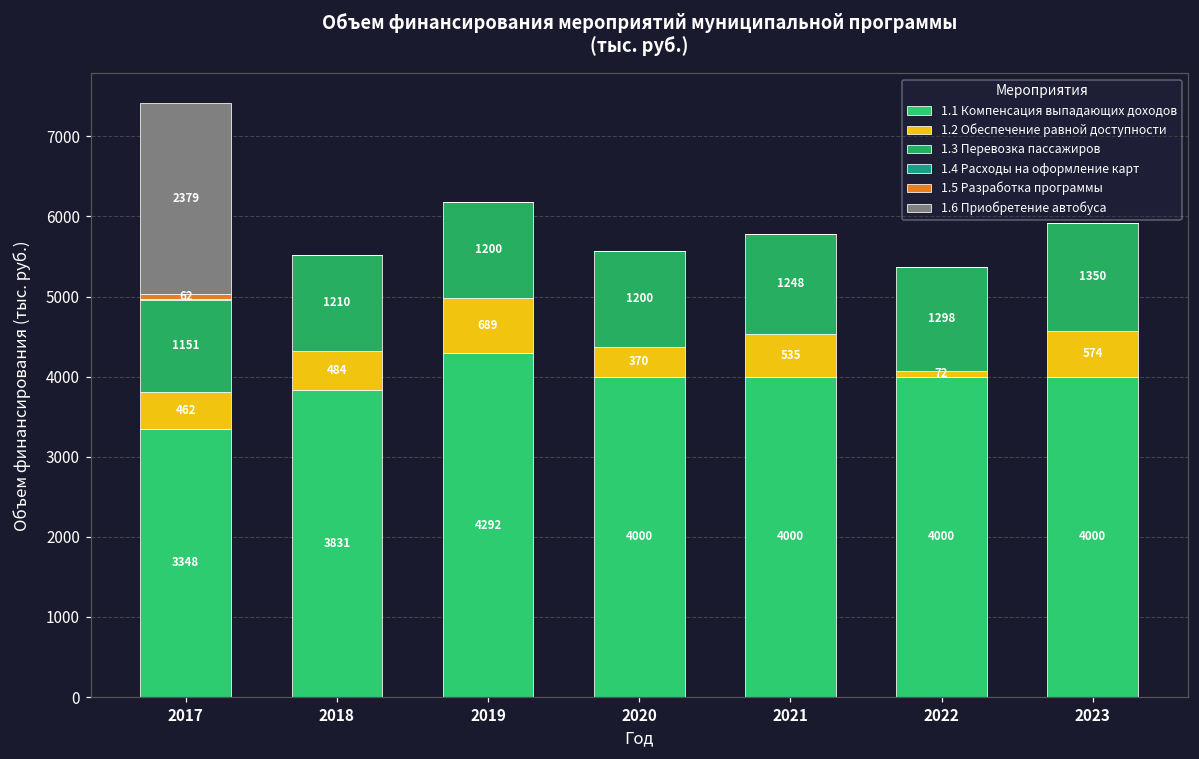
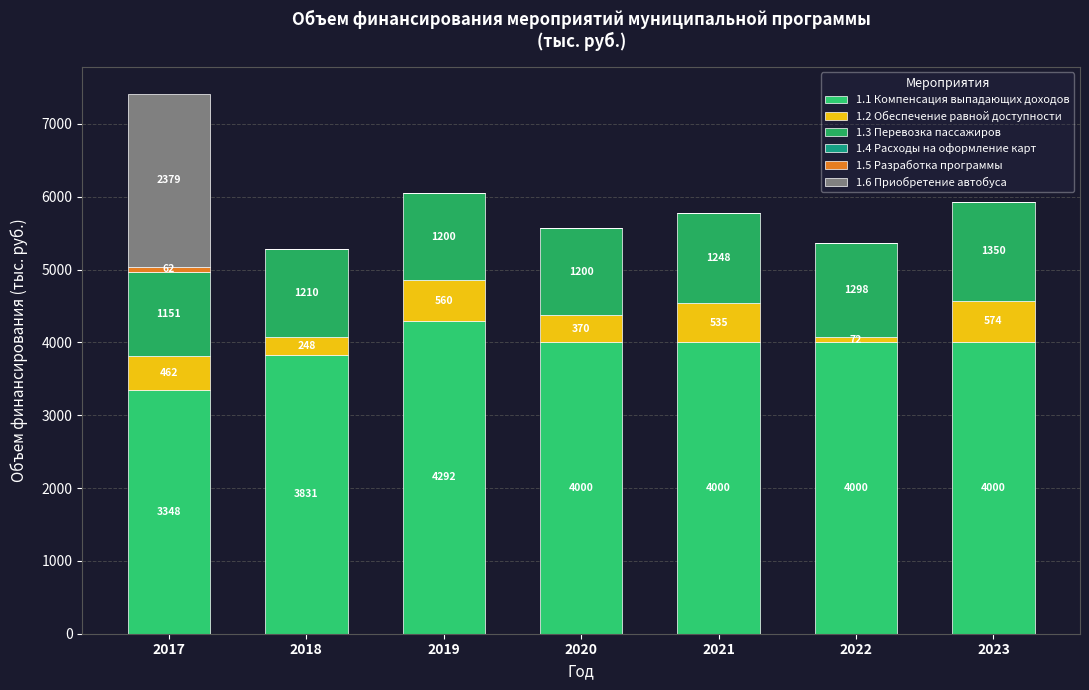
  {
    "1.2 Обеспечение равной доступности": {
      "2017": 462,
-     "2018": 484,
-     "2019": 689,
+     "2018": 248,
+     "2019": 560,
      "2020": 370,
      "2021": 535,
      "2022": 72,
      "2023": 574
    },
    "1.5 Разработка программы": {
      "2017": 62
    },
    "1.6 Приобретение автобуса": {
      "2017": 2379
    }
  }
